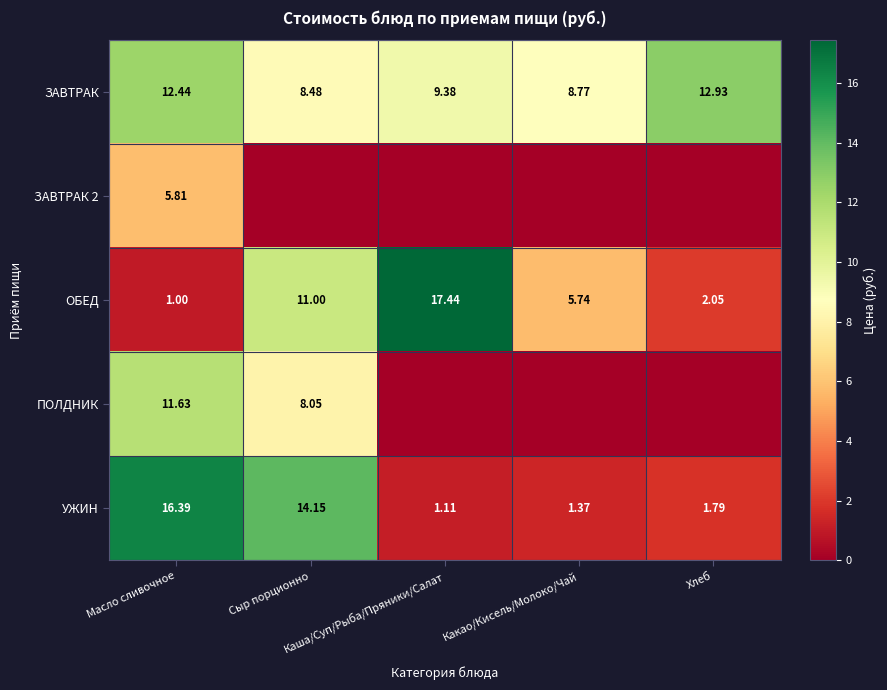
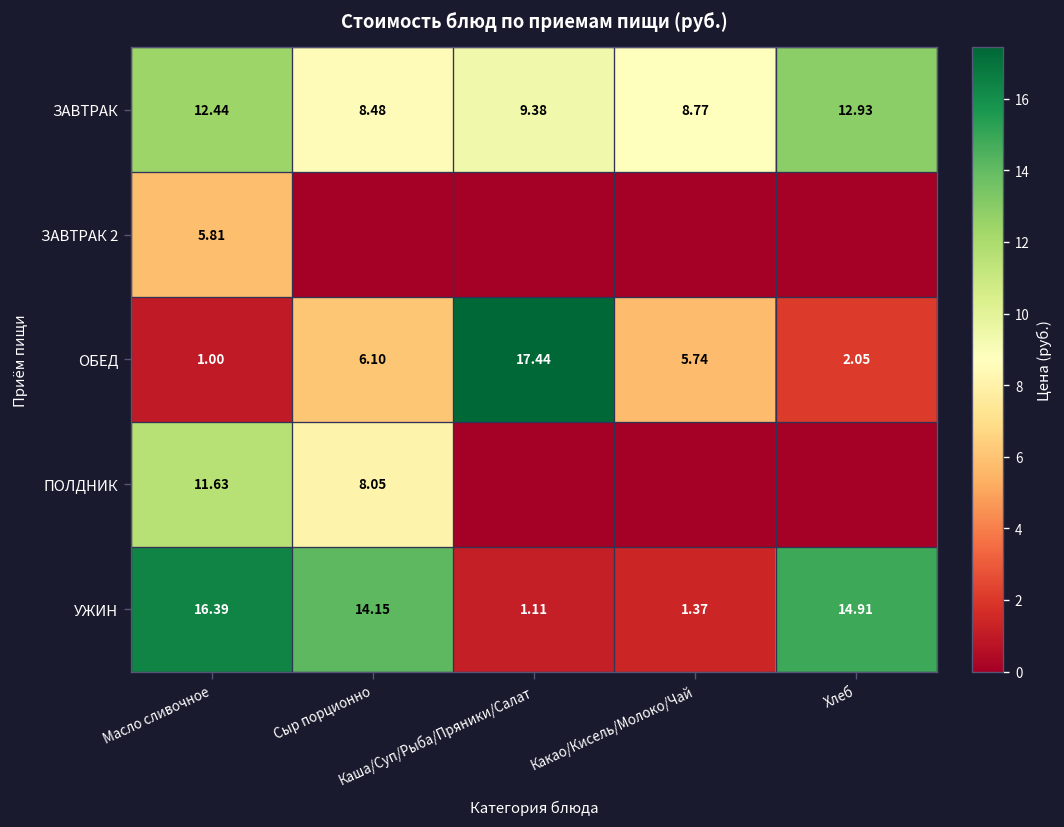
  {
    "ЗАВТРАК": {
      "Масло сливочное": 12.44,
      "Сыр порционно": 8.48,
      "Каша/Суп/Рыба/Пряники/Салат": 9.38,
      "Какао/Кисель/Молоко/Чай": 8.77,
      "Хлеб": 12.93
    },
    "ЗАВТРАК 2": {
      "Масло сливочное": 5.81
    },
    "ОБЕД": {
      "Масло сливочное": 1.00,
-     "Сыр порционно": 11.00,
+     "Сыр порционно": 6.10,
      "Каша/Суп/Рыба/Пряники/Салат": 17.44,
      "Какао/Кисель/Молоко/Чай": 5.74,
      "Хлеб": 2.05
    },
    "ПОЛДНИК": {
      "Масло сливочное": 11.63,
      "Сыр порционно": 8.05
    },
    "УЖИН": {
      "Масло сливочное": 16.39,
      "Сыр порционно": 14.15,
      "Каша/Суп/Рыба/Пряники/Салат": 1.11,
      "Какао/Кисель/Молоко/Чай": 1.37,
-     "Хлеб": 1.79
+     "Хлеб": 14.91
    }
  }
